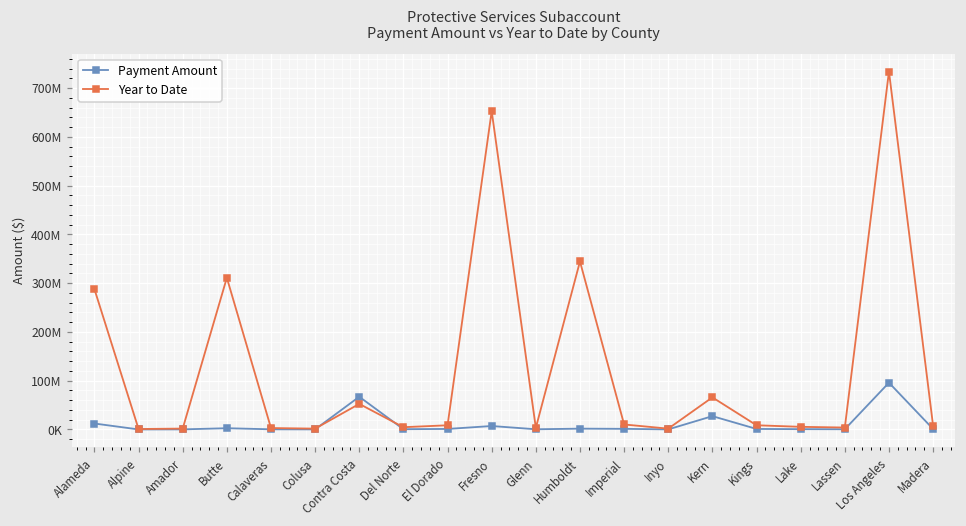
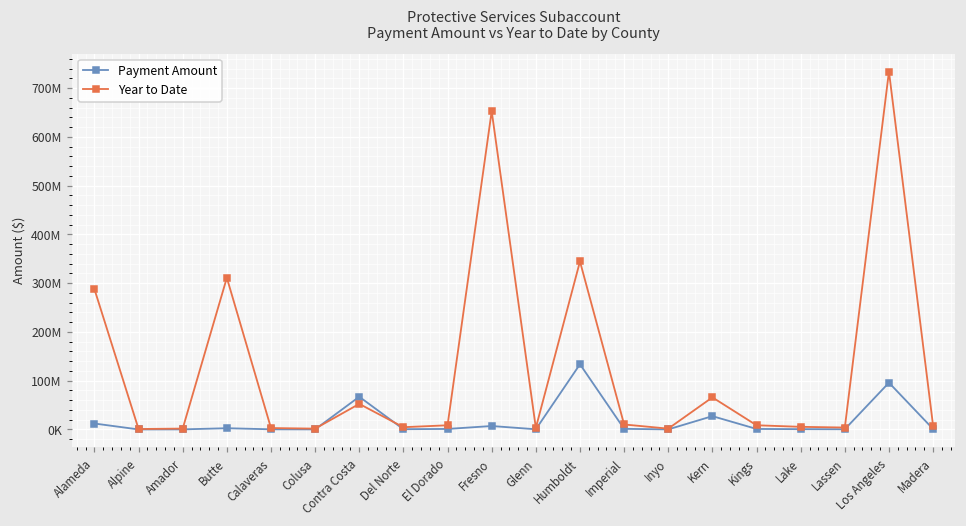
  {
    "Payment Amount": {
      "Alameda": 10000000,
      "Butte": 0,
      "Contra Costa": 70000000,
      "El Dorado": 0,
      "Fresno": 10000000,
-     "Humboldt": 0,
+     "Humboldt": 130000000,
      "Imperial": 0,
      "Kern": 30000000,
      "Kings": 0,
      "Los Angeles": 100000000,
      "Madera": 0
    },
    "Year to Date": {
      "Alameda": 290000000,
      "Butte": 310000000,
      "Contra Costa": 50000000,
      "El Dorado": 10000000,
      "Fresno": 650000000,
      "Humboldt": 340000000,
      "Imperial": 10000000,
      "Kern": 70000000,
      "Kings": 10000000,
      "Los Angeles": 730000000,
      "Madera": 10000000
    }
  }
